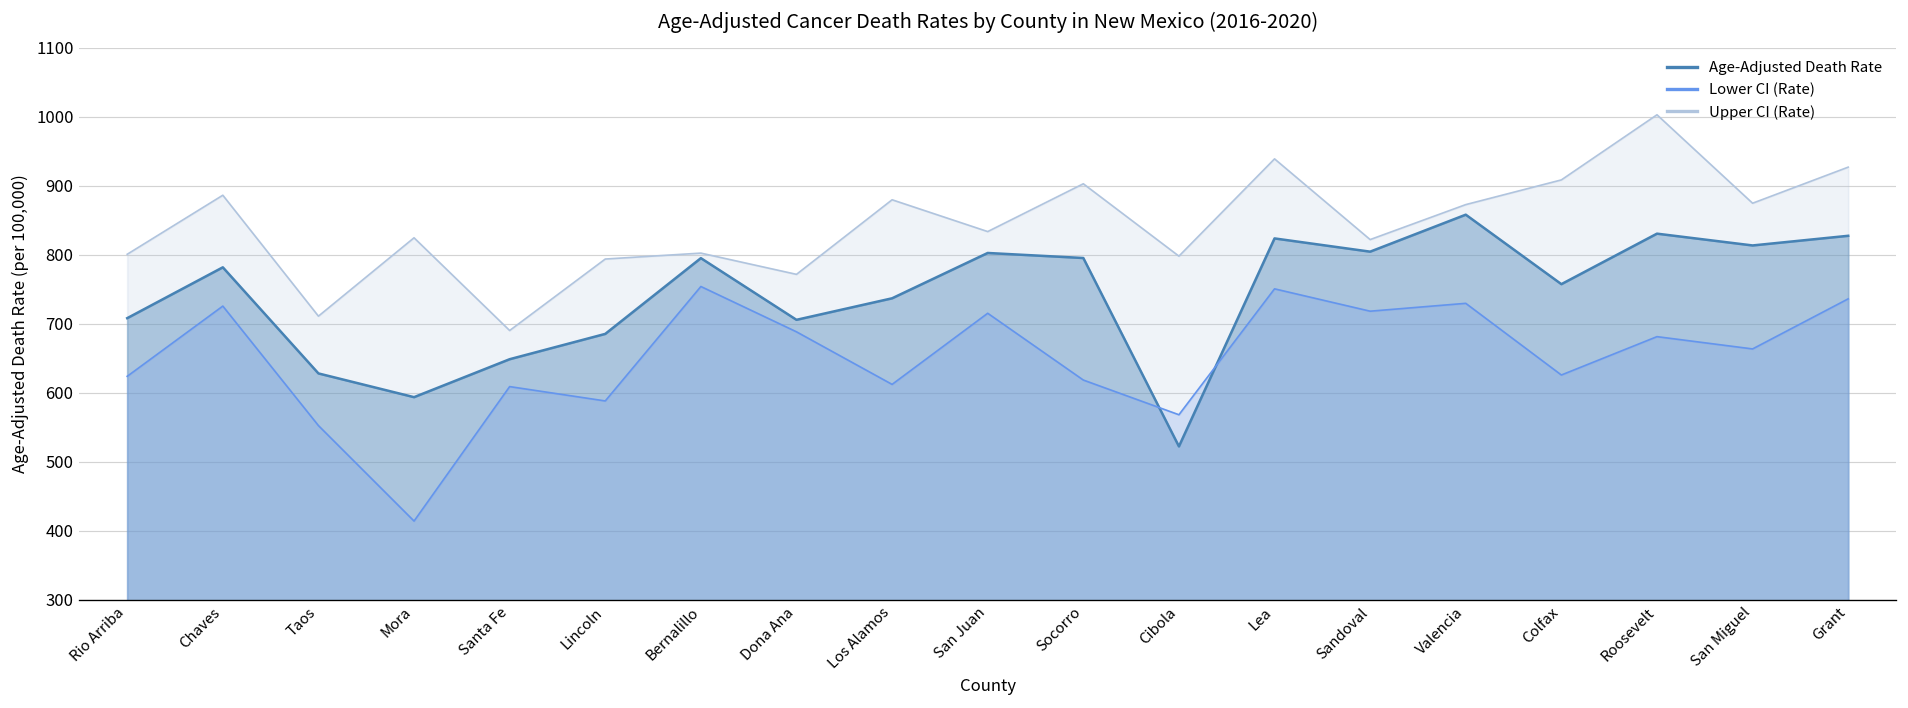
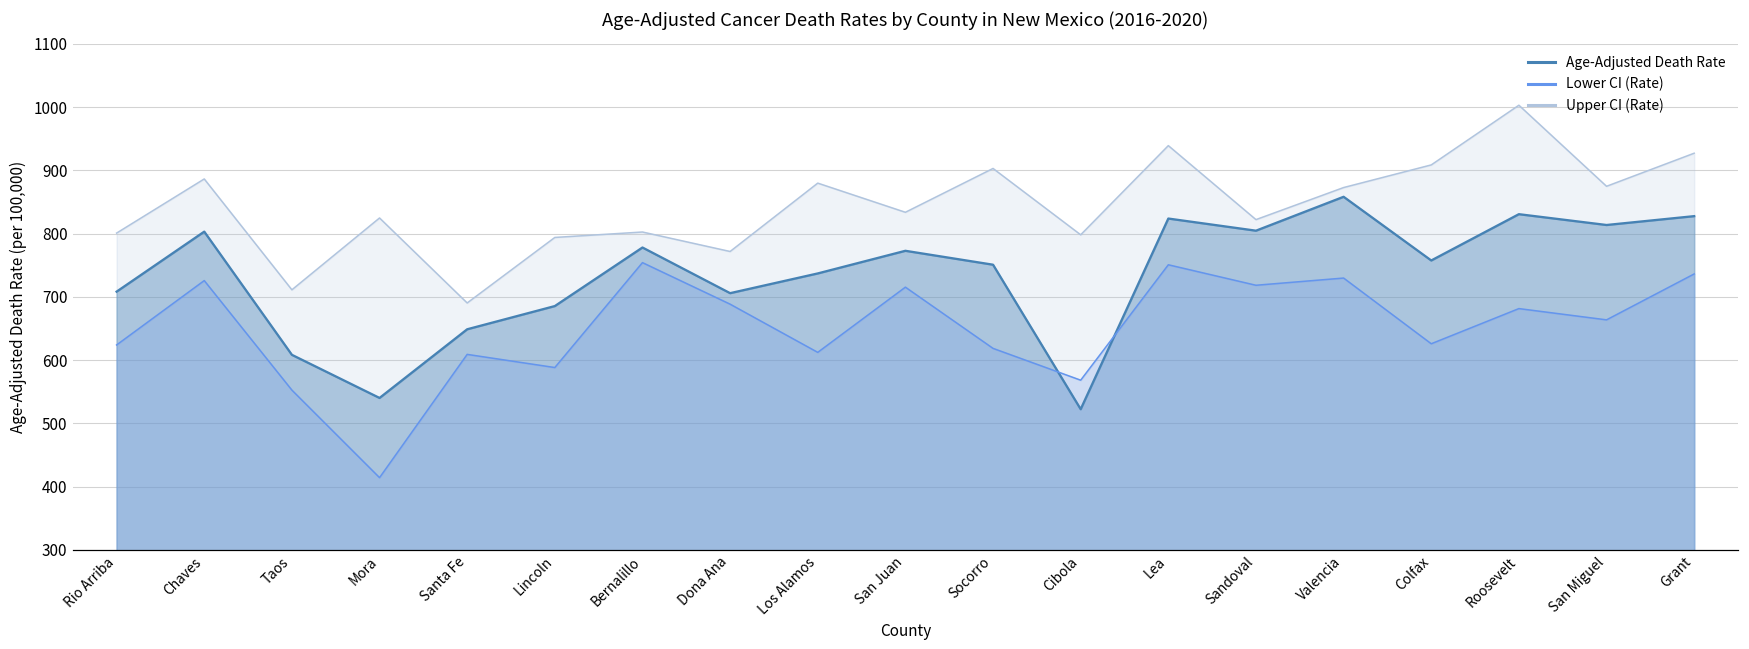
  {
    "Age-Adjusted Death Rate": {
      "Rio Arriba": 710,
-     "Chaves": 780,
-     "Taos": 630,
-     "Mora": 590,
+     "Chaves": 800,
+     "Taos": 610,
+     "Mora": 540,
      "Santa Fe": 650,
      "Lincoln": 690,
-     "Bernalillo": 800,
+     "Bernalillo": 780,
      "Dona Ana": 710,
      "Los Alamos": 740,
-     "San Juan": 800,
-     "Socorro": 800,
+     "San Juan": 770,
+     "Socorro": 750,
      "Cibola": 520,
      "Lea": 820,
      "Sandoval": 800,
      "Valencia": 860,
      "Colfax": 760,
      "Roosevelt": 830,
      "San Miguel": 810,
      "Grant": 830
    }
  }
